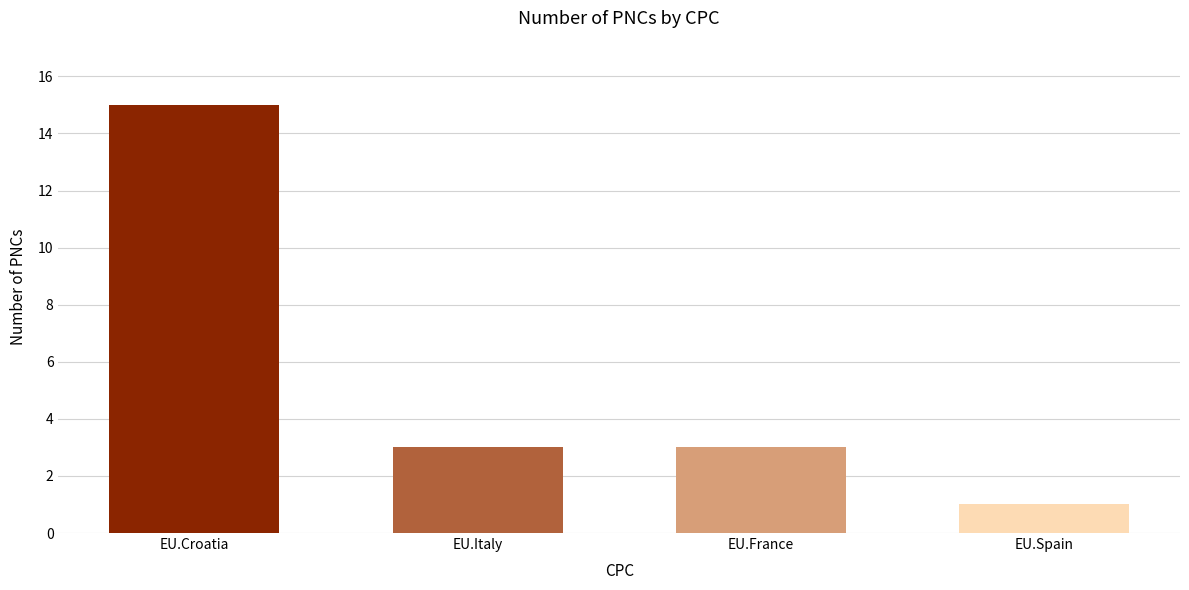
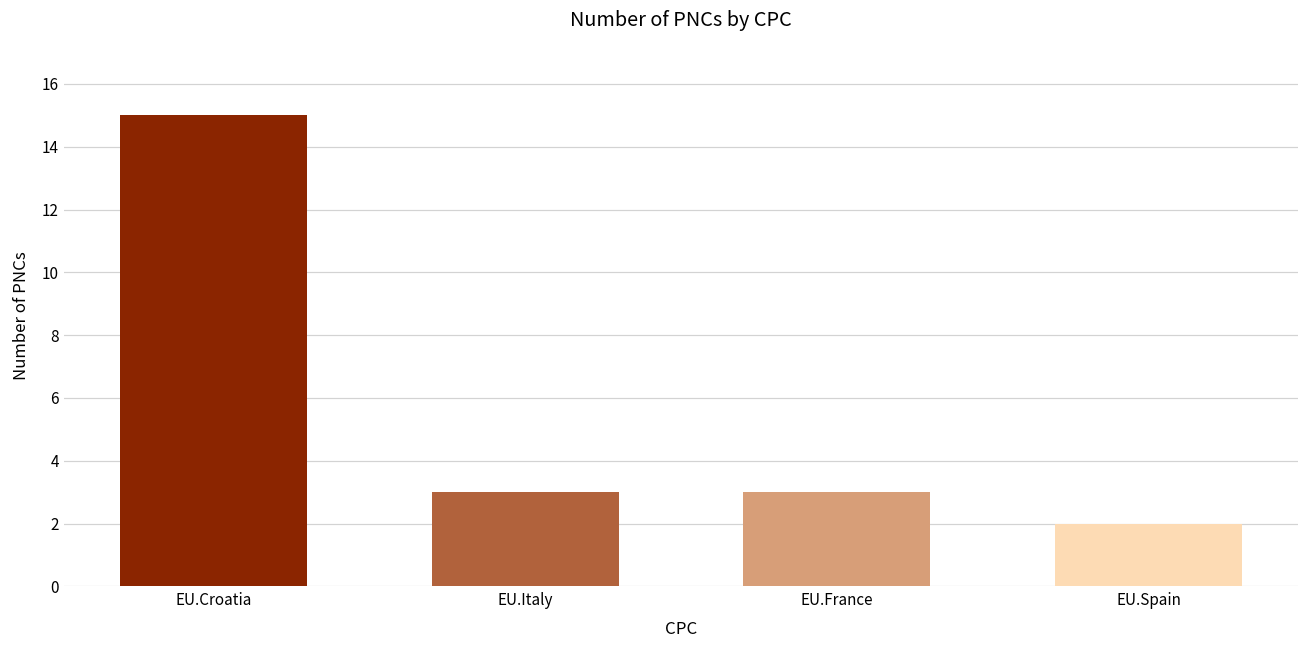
  {
    "EU.Croatia": 15,
    "EU.Italy": 3,
    "EU.France": 3,
-   "EU.Spain": 1
+   "EU.Spain": 2
  }
